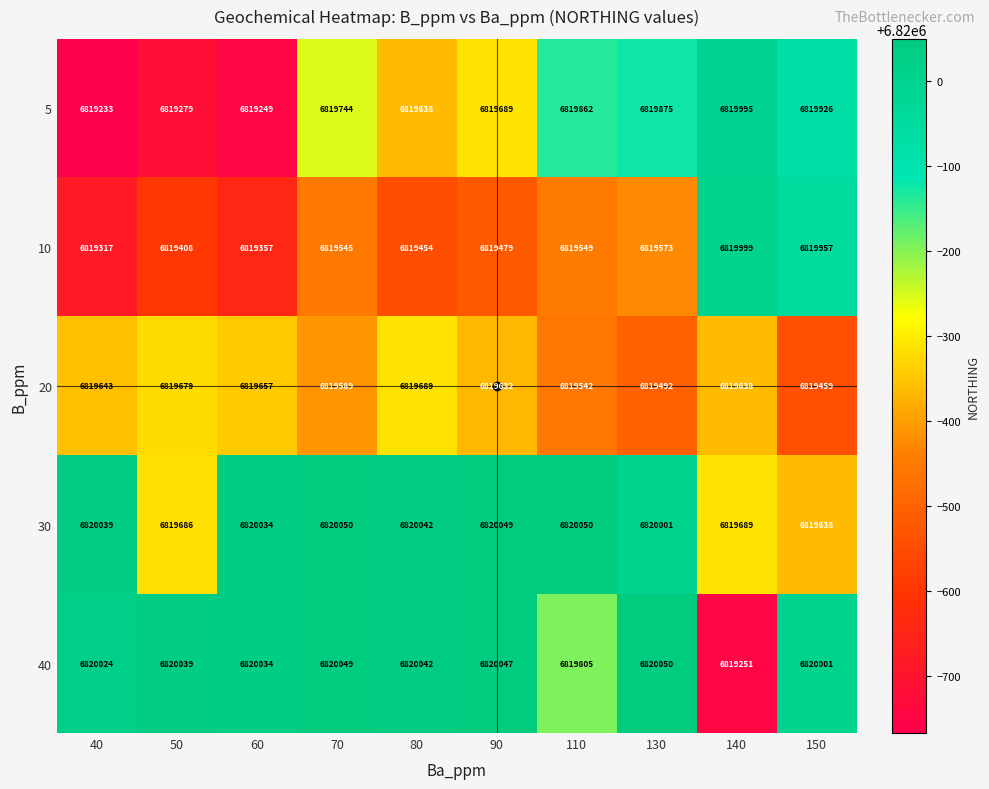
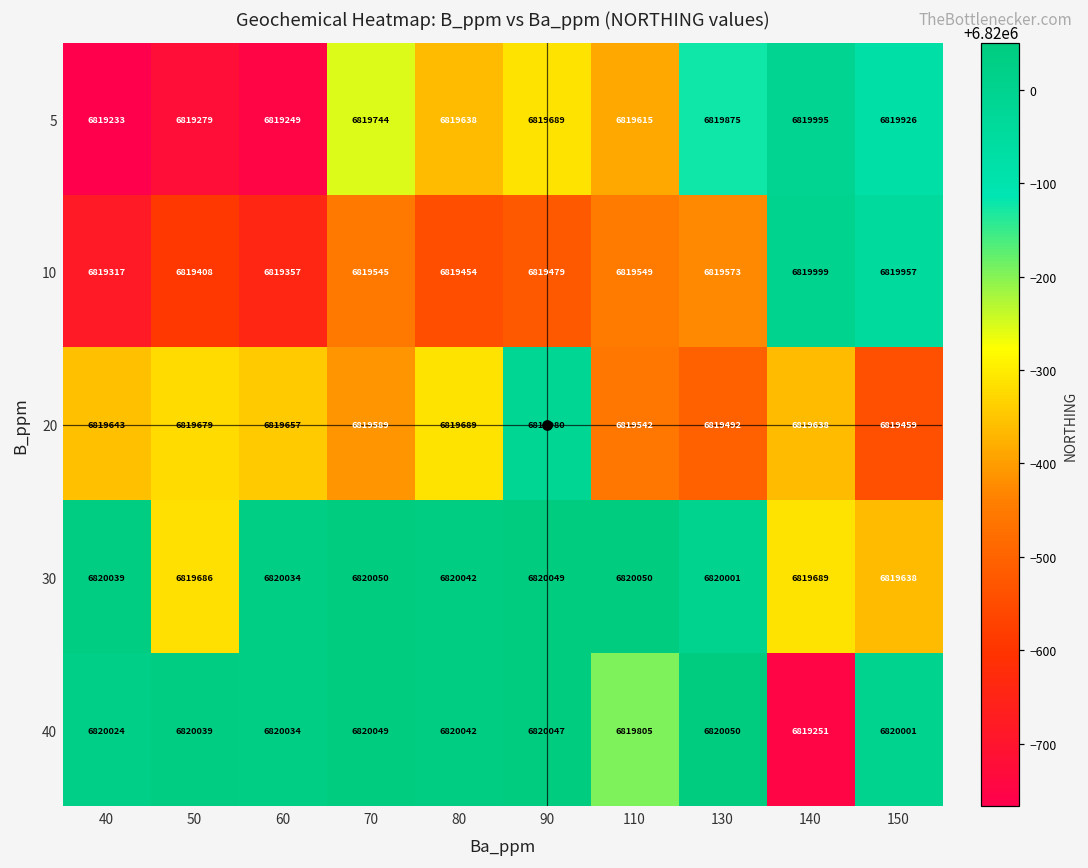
  {
    "5": {
      "40": 6819233,
      "50": 6819279,
      "60": 6819249,
      "70": 6819744,
      "80": 6819638,
      "90": 6819689,
-     "110": 6819862,
+     "110": 6819615,
      "130": 6819875,
      "140": 6819995,
      "150": 6819926
    },
    "10": {
      "40": 6819317,
      "50": 6819408,
      "60": 6819357,
      "70": 6819545,
      "80": 6819454,
      "90": 6819479,
      "110": 6819549,
      "130": 6819573,
      "140": 6819999,
      "150": 6819957
    },
    "20": {
      "40": 6819643,
      "50": 6819679,
      "60": 6819657,
      "70": 6819589,
      "80": 6819689,
-     "90": 6819632,
+     "90": 6819980,
      "110": 6819542,
      "130": 6819492,
      "140": 6819638,
      "150": 6819459
    },
    "30": {
      "40": 6820039,
      "50": 6819686,
      "60": 6820034,
      "70": 6820050,
      "80": 6820042,
      "90": 6820049,
      "110": 6820050,
      "130": 6820001,
      "140": 6819689,
      "150": 6819638
    },
    "40": {
      "40": 6820024,
      "50": 6820039,
      "60": 6820034,
      "70": 6820049,
      "80": 6820042,
      "90": 6820047,
      "110": 6819805,
      "130": 6820050,
      "140": 6819251,
      "150": 6820001
    }
  }
